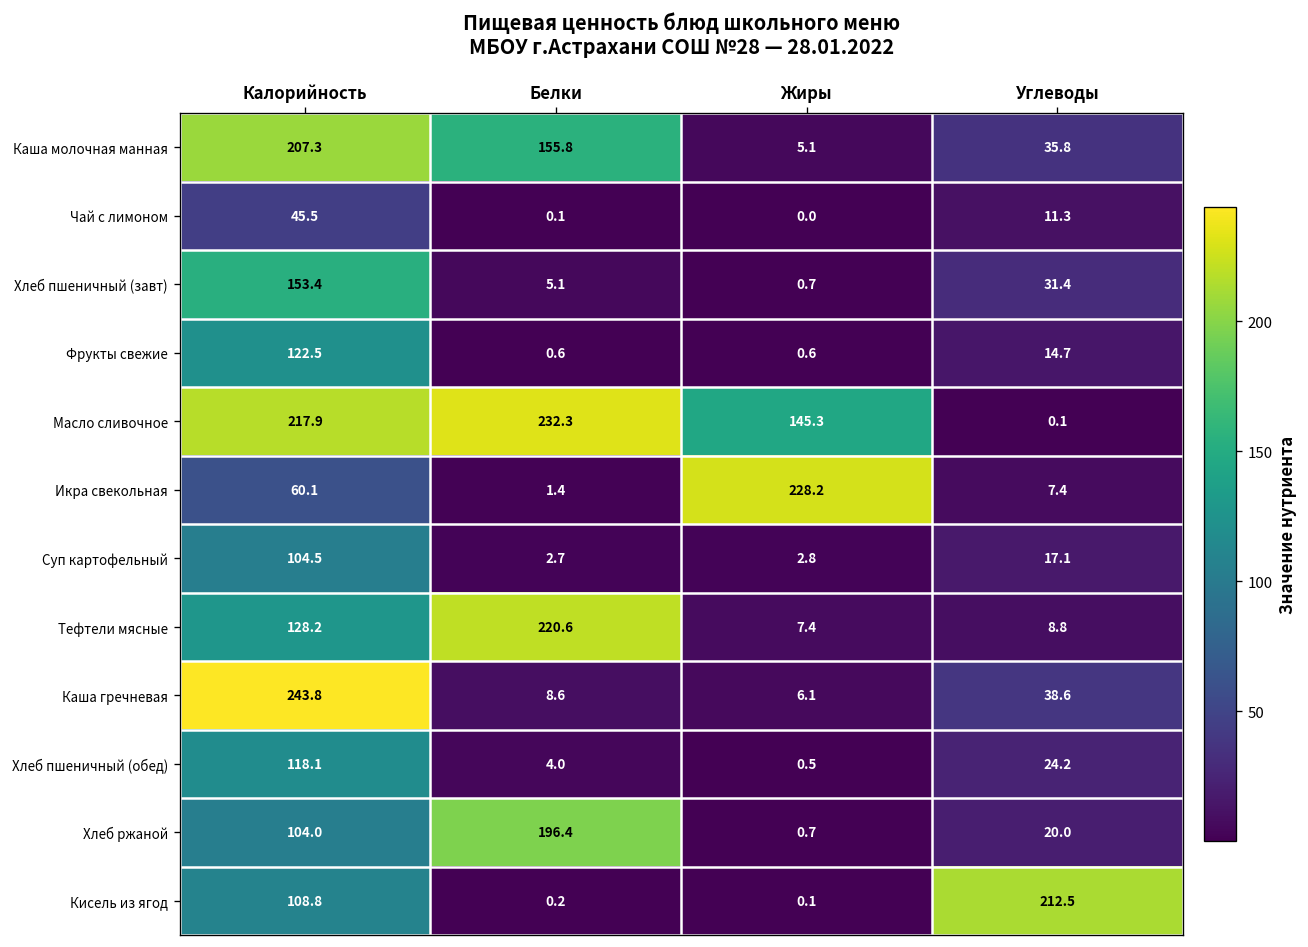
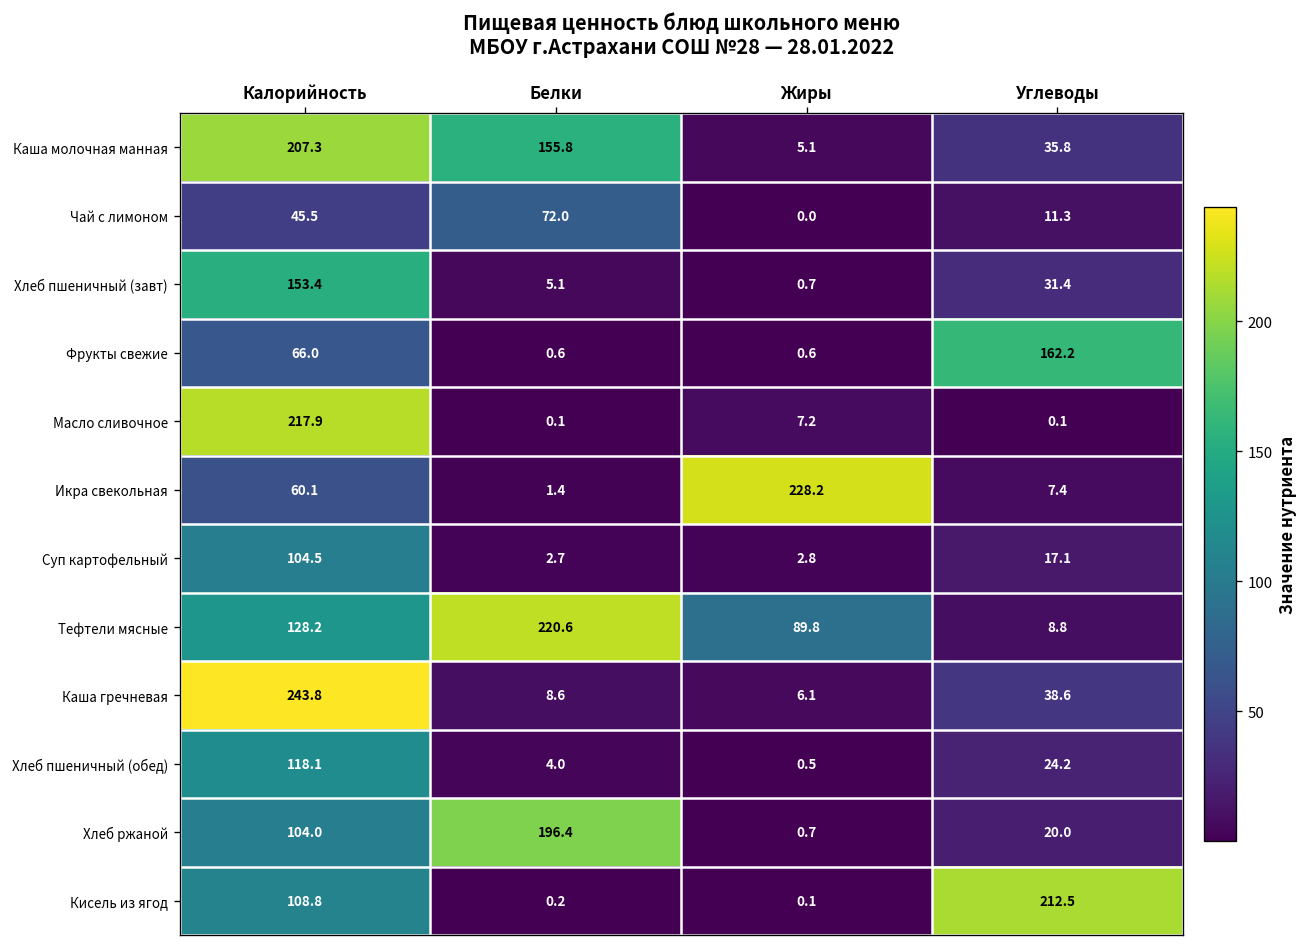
  {
    "Каша молочная манная": {
      "Калорийность": 207.3,
      "Белки": 155.8,
      "Жиры": 5.1,
      "Углеводы": 35.8
    },
    "Чай с лимоном": {
      "Калорийность": 45.5,
-     "Белки": 0.1,
+     "Белки": 72.0,
      "Жиры": 0.0,
      "Углеводы": 11.3
    },
    "Хлеб пшеничный (завт)": {
      "Калорийность": 153.4,
      "Белки": 5.1,
      "Жиры": 0.7,
      "Углеводы": 31.4
    },
    "Фрукты свежие": {
-     "Калорийность": 122.5,
+     "Калорийность": 66.0,
      "Белки": 0.6,
      "Жиры": 0.6,
-     "Углеводы": 14.7
+     "Углеводы": 162.2
    },
    "Масло сливочное": {
      "Калорийность": 217.9,
-     "Белки": 232.3,
-     "Жиры": 145.3,
+     "Белки": 0.1,
+     "Жиры": 7.2,
      "Углеводы": 0.1
    },
    "Икра свекольная": {
      "Калорийность": 60.1,
      "Белки": 1.4,
      "Жиры": 228.2,
      "Углеводы": 7.4
    },
    "Суп картофельный": {
      "Калорийность": 104.5,
      "Белки": 2.7,
      "Жиры": 2.8,
      "Углеводы": 17.1
    },
    "Тефтели мясные": {
      "Калорийность": 128.2,
      "Белки": 220.6,
-     "Жиры": 7.4,
+     "Жиры": 89.8,
      "Углеводы": 8.8
    },
    "Каша гречневая": {
      "Калорийность": 243.8,
      "Белки": 8.6,
      "Жиры": 6.1,
      "Углеводы": 38.6
    },
    "Хлеб пшеничный (обед)": {
      "Калорийность": 118.1,
      "Белки": 4.0,
      "Жиры": 0.5,
      "Углеводы": 24.2
    },
    "Хлеб ржаной": {
      "Калорийность": 104.0,
      "Белки": 196.4,
      "Жиры": 0.7,
      "Углеводы": 20.0
    },
    "Кисель из ягод": {
      "Калорийность": 108.8,
      "Белки": 0.2,
      "Жиры": 0.1,
      "Углеводы": 212.5
    }
  }
